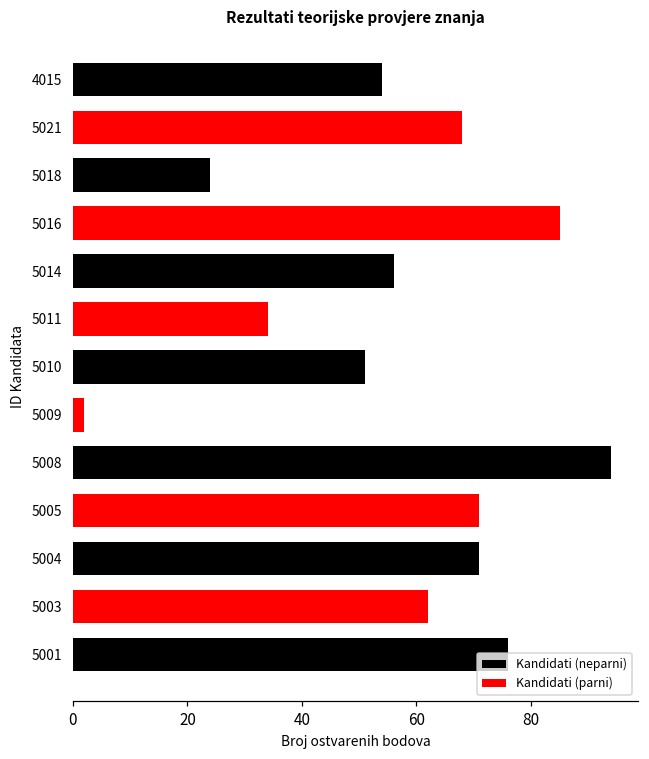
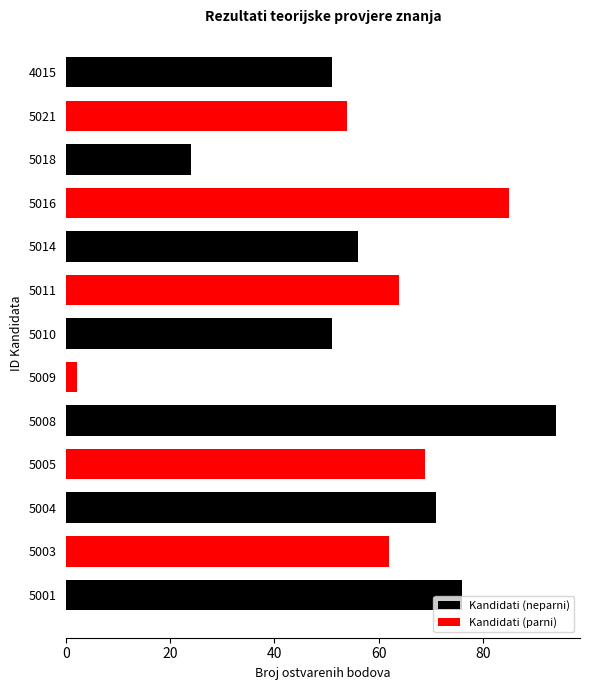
  {
    "Kandidati (neparni)": {
-     "4015": 54,
+     "4015": 51,
      "5018": 24,
      "5014": 56,
      "5010": 51,
      "5008": 94,
      "5004": 71,
      "5001": 76
    },
    "Kandidati (parni)": {
-     "5021": 68,
+     "5021": 54,
      "5016": 85,
-     "5011": 34,
+     "5011": 64,
      "5009": 2,
-     "5005": 71,
+     "5005": 69,
      "5003": 62
    }
  }
